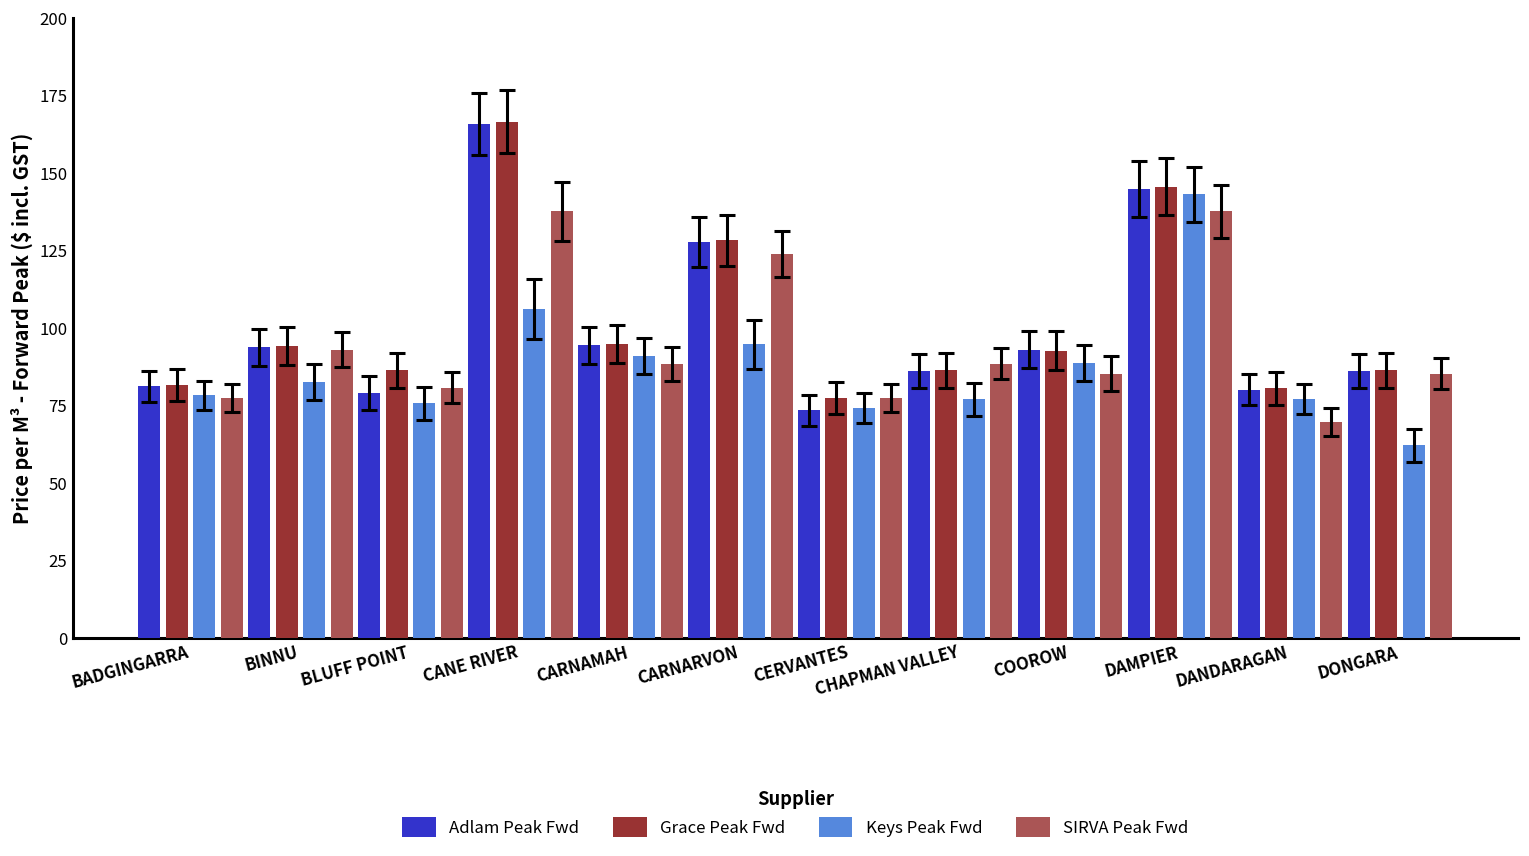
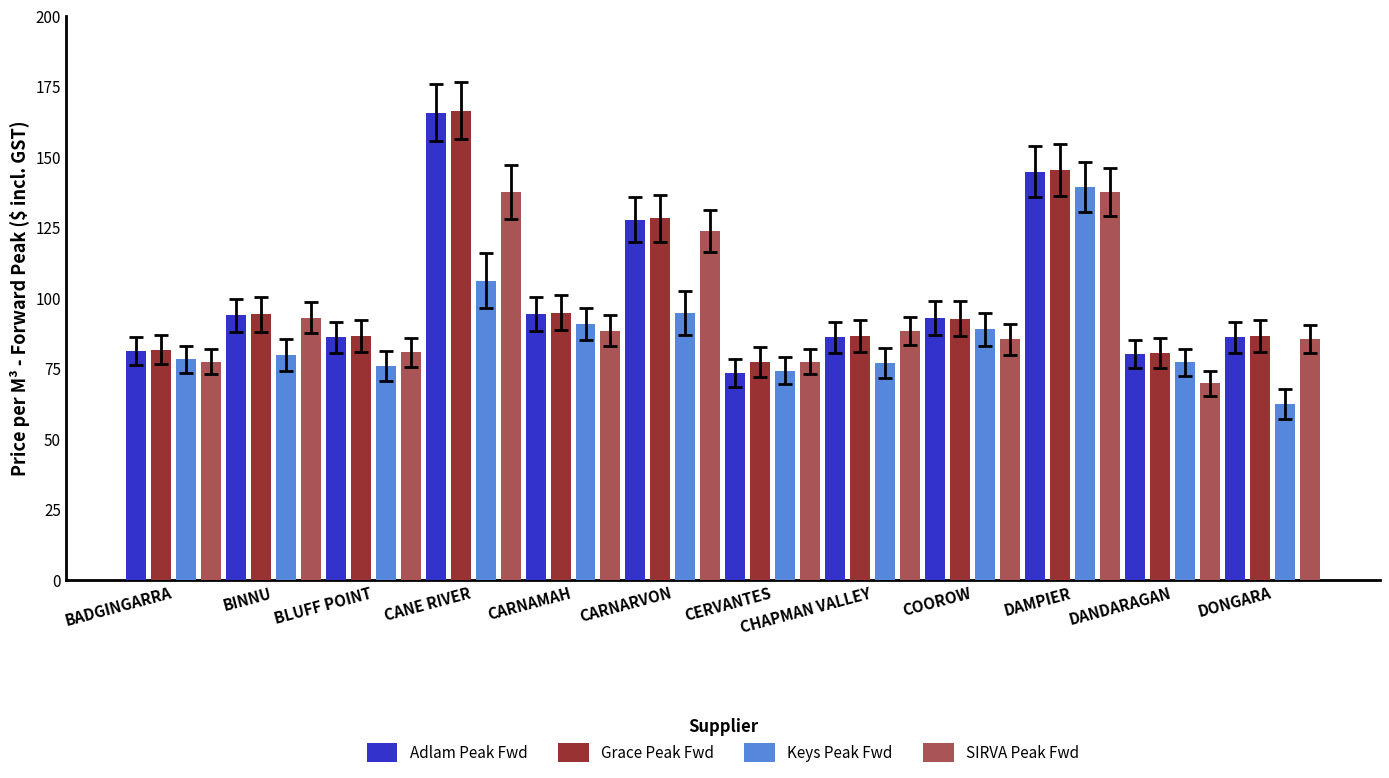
  {
    "Adlam Peak Fwd": {
      "BADGINGARRA": 81,
      "BINNU": 94,
-     "BLUFF POINT": 79,
+     "BLUFF POINT": 86,
      "CANE RIVER": 166,
      "CARNAMAH": 94,
      "CARNARVON": 128,
      "CERVANTES": 73,
      "CHAPMAN VALLEY": 86,
      "COOROW": 93,
      "DAMPIER": 145,
      "DANDARAGAN": 80,
      "DONGARA": 86
    },
    "Keys Peak Fwd": {
      "BADGINGARRA": 78,
-     "BINNU": 83,
+     "BINNU": 80,
      "BLUFF POINT": 76,
      "CANE RIVER": 106,
      "CARNAMAH": 91,
      "CARNARVON": 95,
      "CERVANTES": 74,
      "CHAPMAN VALLEY": 77,
      "COOROW": 89,
-     "DAMPIER": 143,
+     "DAMPIER": 139,
      "DANDARAGAN": 77,
      "DONGARA": 62
    }
  }
